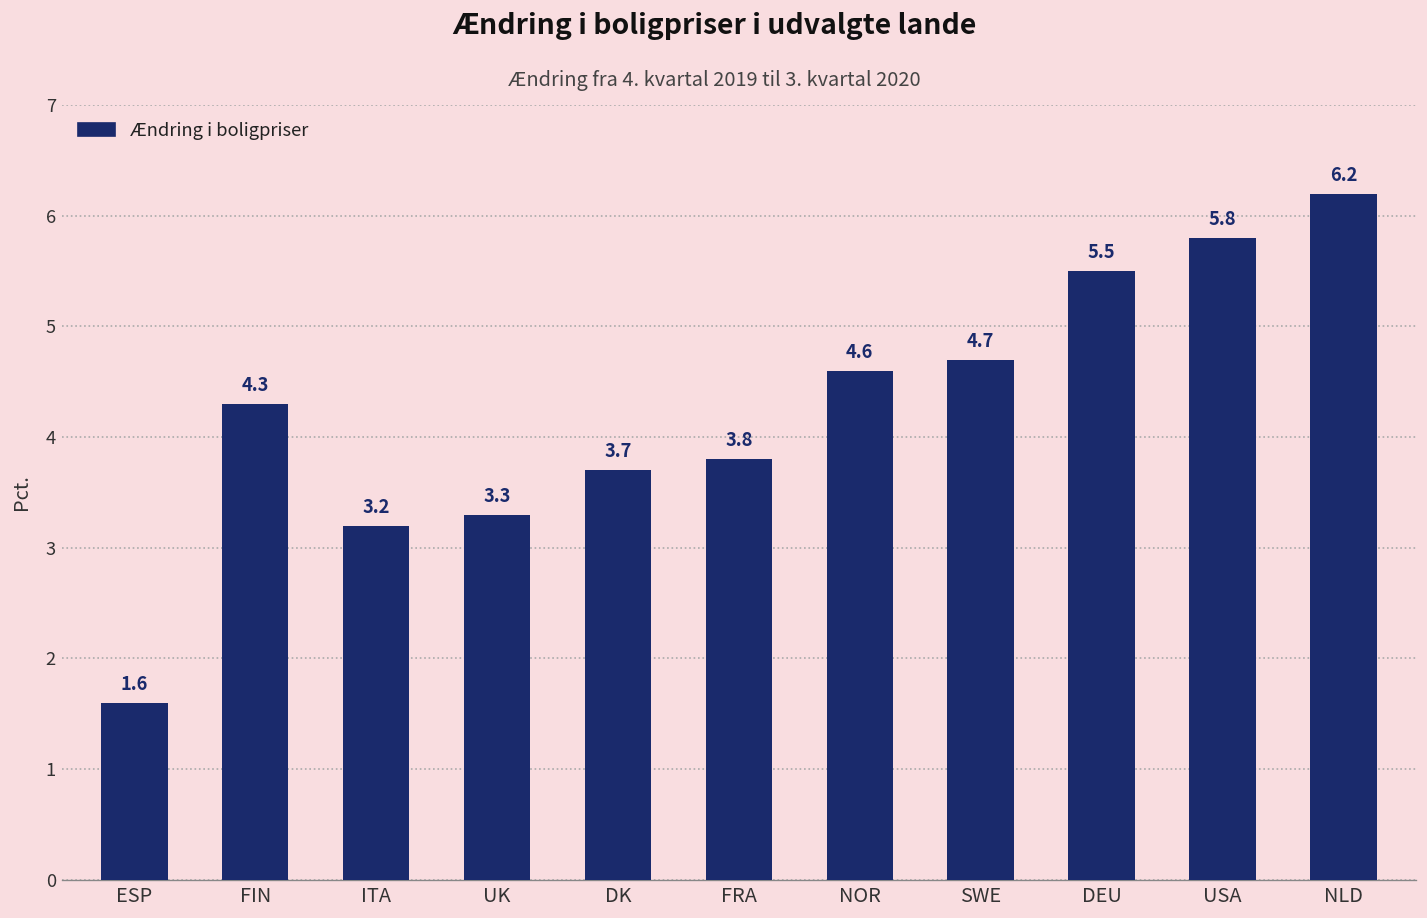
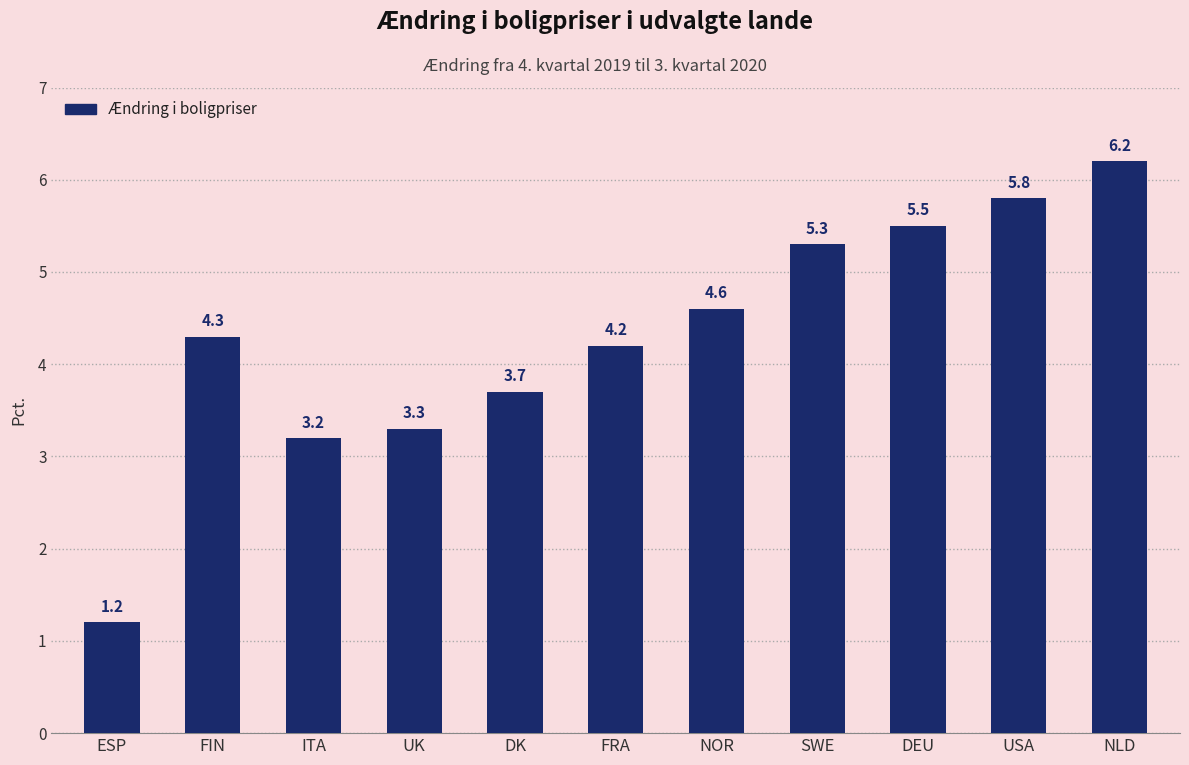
  {
-   "ESP": 1.6,
+   "ESP": 1.2,
    "FIN": 4.3,
    "ITA": 3.2,
    "UK": 3.3,
    "DK": 3.7,
-   "FRA": 3.8,
+   "FRA": 4.2,
    "NOR": 4.6,
-   "SWE": 4.7,
+   "SWE": 5.3,
    "DEU": 5.5,
    "USA": 5.8,
    "NLD": 6.2
  }
